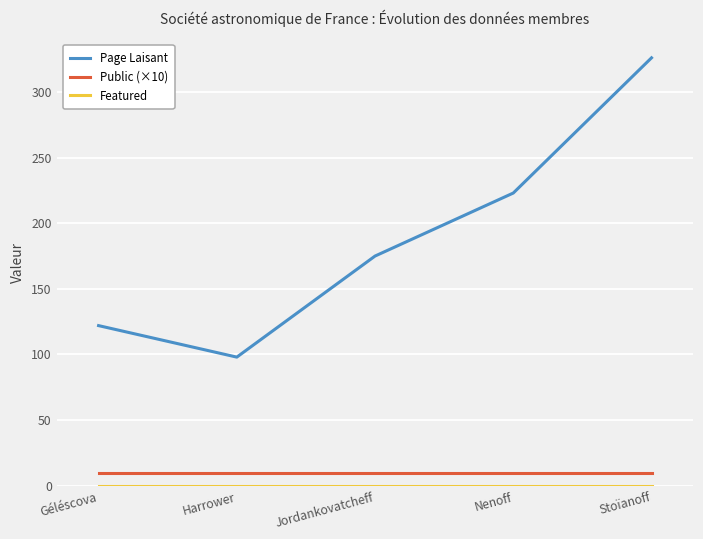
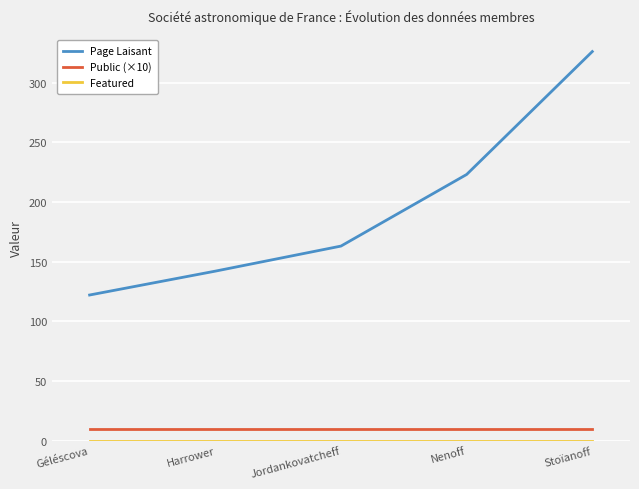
  {
    "Page Laisant": {
      "Géléscova": 122,
-     "Harrower": 98,
-     "Jordankovatcheff": 175,
+     "Harrower": 142,
+     "Jordankovatcheff": 163,
      "Nenoff": 223,
      "Stoïanoff": 326
    },
    "Public (×10)": {
      "Géléscova": 10,
      "Harrower": 10,
      "Jordankovatcheff": 10,
      "Nenoff": 10,
      "Stoïanoff": 10
    },
    "Featured": {
      "Géléscova": 0,
      "Harrower": 0,
      "Jordankovatcheff": 0,
      "Nenoff": 0,
      "Stoïanoff": 0
    }
  }
